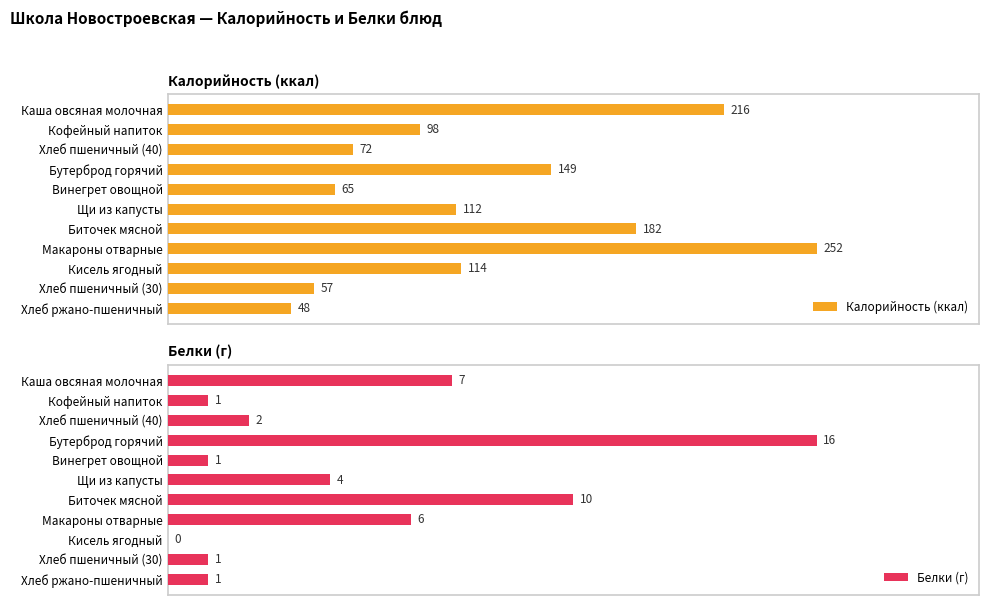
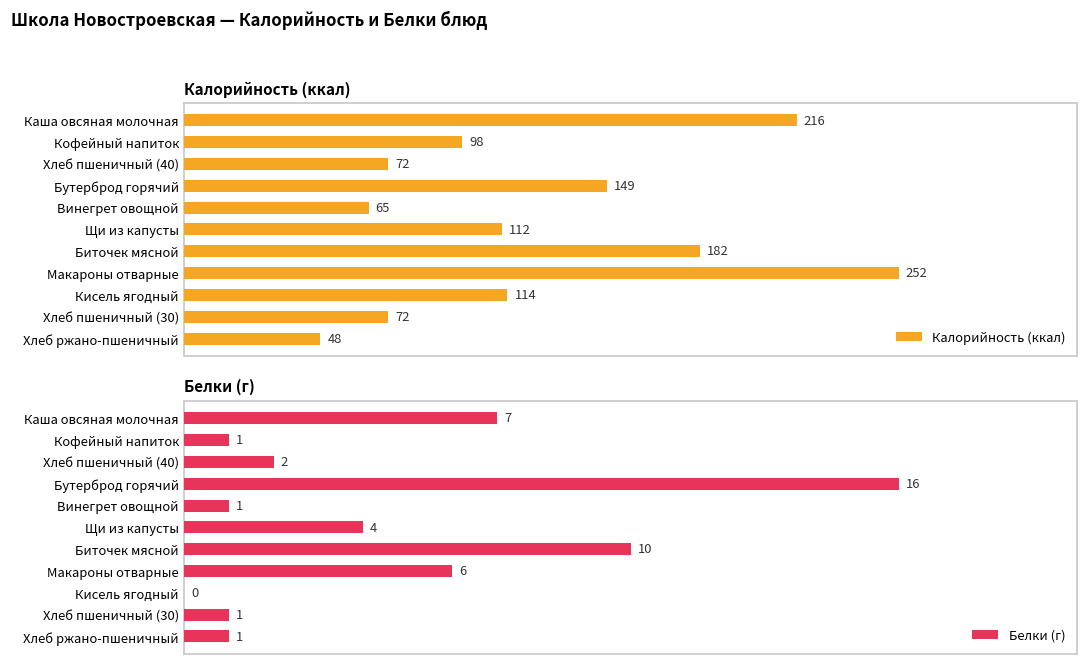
  {
    "Калорийность (ккал)": {
      "Каша овсяная молочная": 216,
      "Кофейный напиток": 98,
      "Хлеб пшеничный (40)": 72,
      "Бутерброд горячий": 149,
      "Винегрет овощной": 65,
      "Щи из капусты": 112,
      "Биточек мясной": 182,
      "Макароны отварные": 252,
      "Кисель ягодный": 114,
-     "Хлеб пшеничный (30)": 57,
+     "Хлеб пшеничный (30)": 72,
      "Хлеб ржано-пшеничный": 48
    },
    "Белки (г)": {
      "Каша овсяная молочная": 7,
      "Кофейный напиток": 1,
      "Хлеб пшеничный (40)": 2,
      "Бутерброд горячий": 16,
      "Винегрет овощной": 1,
      "Щи из капусты": 4,
      "Биточек мясной": 10,
      "Макароны отварные": 6,
      "Кисель ягодный": 0,
      "Хлеб пшеничный (30)": 1,
      "Хлеб ржано-пшеничный": 1
    }
  }
